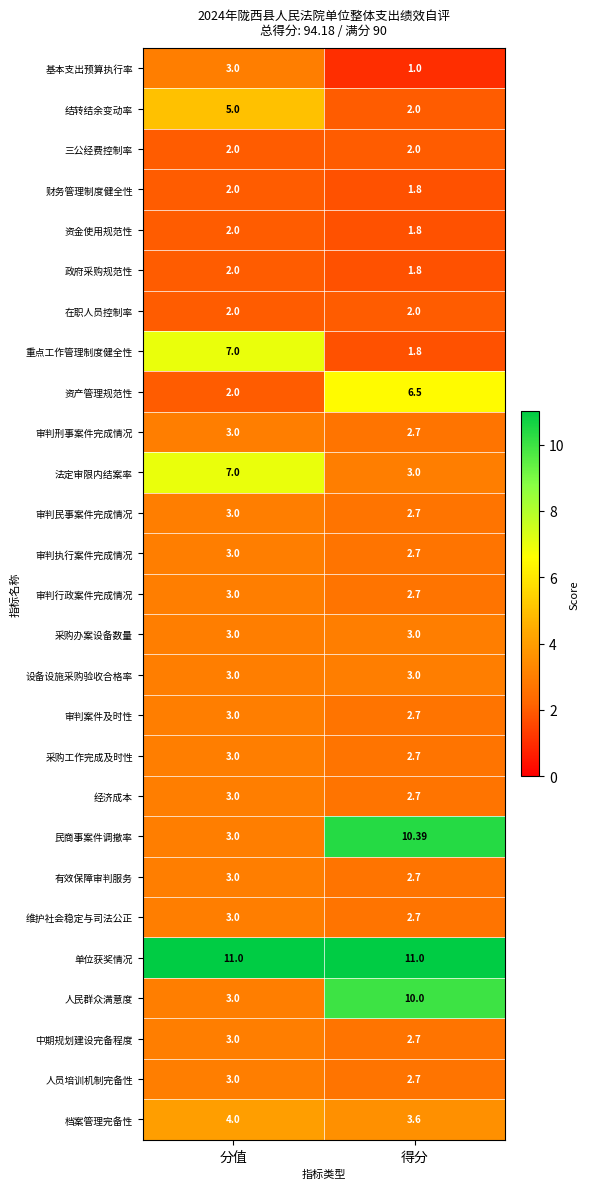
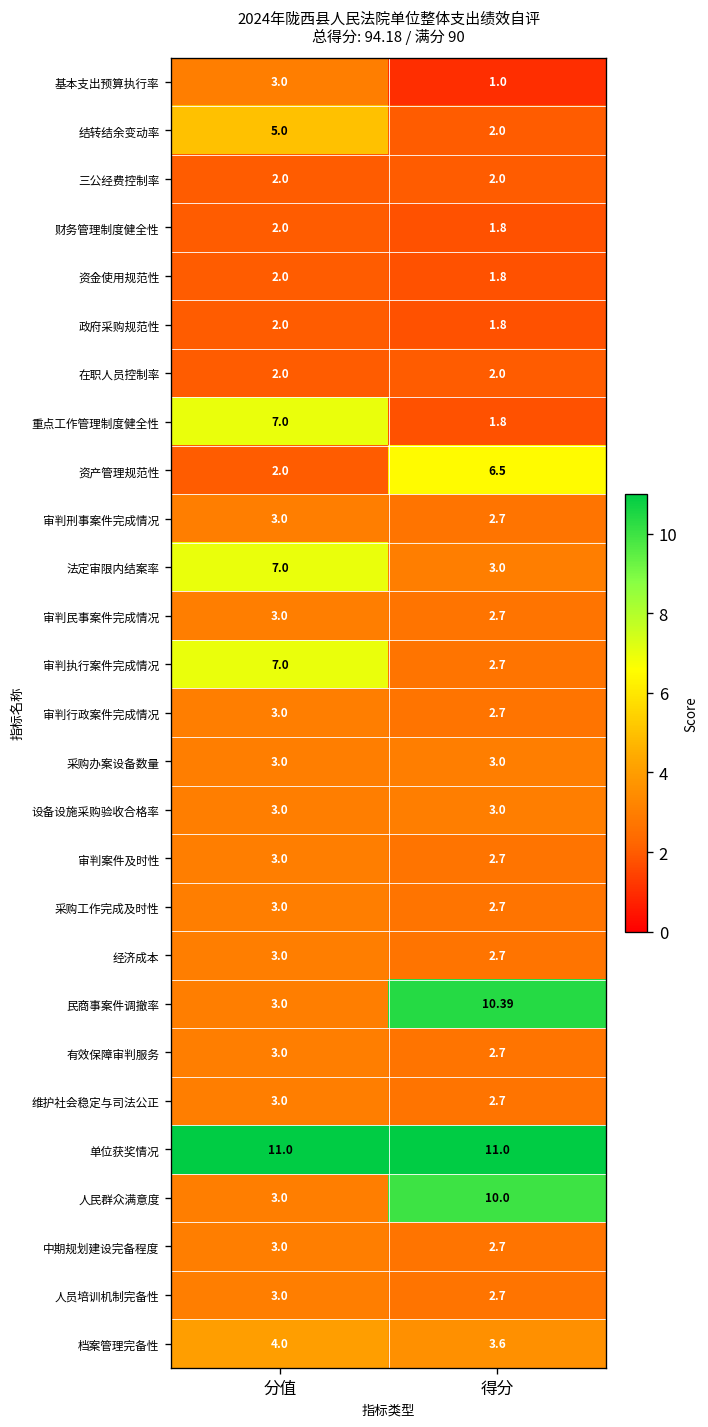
  {
    "基本支出预算执行率": {
      "分值": 3.0,
      "得分": 1.0
    },
    "结转结余变动率": {
      "分值": 5.0,
      "得分": 2.0
    },
    "三公经费控制率": {
      "分值": 2.0,
      "得分": 2.0
    },
    "财务管理制度健全性": {
      "分值": 2.0,
      "得分": 1.8
    },
    "资金使用规范性": {
      "分值": 2.0,
      "得分": 1.8
    },
    "政府采购规范性": {
      "分值": 2.0,
      "得分": 1.8
    },
    "在职人员控制率": {
      "分值": 2.0,
      "得分": 2.0
    },
    "重点工作管理制度健全性": {
      "分值": 7.0,
      "得分": 1.8
    },
    "资产管理规范性": {
      "分值": 2.0,
      "得分": 6.5
    },
    "审判刑事案件完成情况": {
      "分值": 3.0,
      "得分": 2.7
    },
    "法定审限内结案率": {
      "分值": 7.0,
      "得分": 3.0
    },
    "审判民事案件完成情况": {
      "分值": 3.0,
      "得分": 2.7
    },
    "审判执行案件完成情况": {
-     "分值": 3.0,
+     "分值": 7.0,
      "得分": 2.7
    },
    "审判行政案件完成情况": {
      "分值": 3.0,
      "得分": 2.7
    },
    "采购办案设备数量": {
      "分值": 3.0,
      "得分": 3.0
    },
    "设备设施采购验收合格率": {
      "分值": 3.0,
      "得分": 3.0
    },
    "审判案件及时性": {
      "分值": 3.0,
      "得分": 2.7
    },
    "采购工作完成及时性": {
      "分值": 3.0,
      "得分": 2.7
    },
    "经济成本": {
      "分值": 3.0,
      "得分": 2.7
    },
    "民商事案件调撤率": {
      "分值": 3.0,
      "得分": 10.39
    },
    "有效保障审判服务": {
      "分值": 3.0,
      "得分": 2.7
    },
    "维护社会稳定与司法公正": {
      "分值": 3.0,
      "得分": 2.7
    },
    "单位获奖情况": {
      "分值": 11.0,
      "得分": 11.0
    },
    "人民群众满意度": {
      "分值": 3.0,
      "得分": 10.0
    },
    "中期规划建设完备程度": {
      "分值": 3.0,
      "得分": 2.7
    },
    "人员培训机制完备性": {
      "分值": 3.0,
      "得分": 2.7
    },
    "档案管理完备性": {
      "分值": 4.0,
      "得分": 3.6
    }
  }
